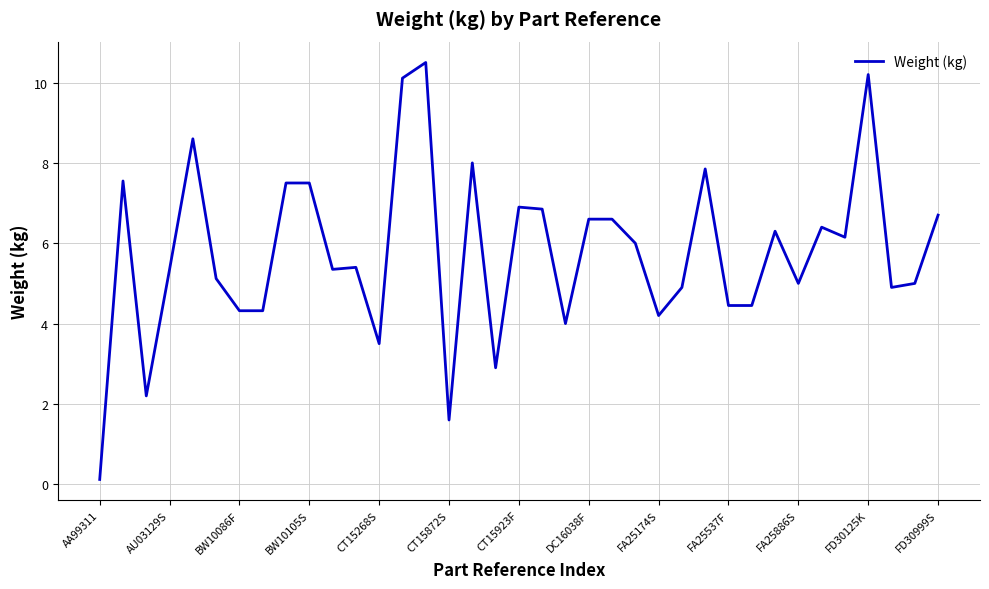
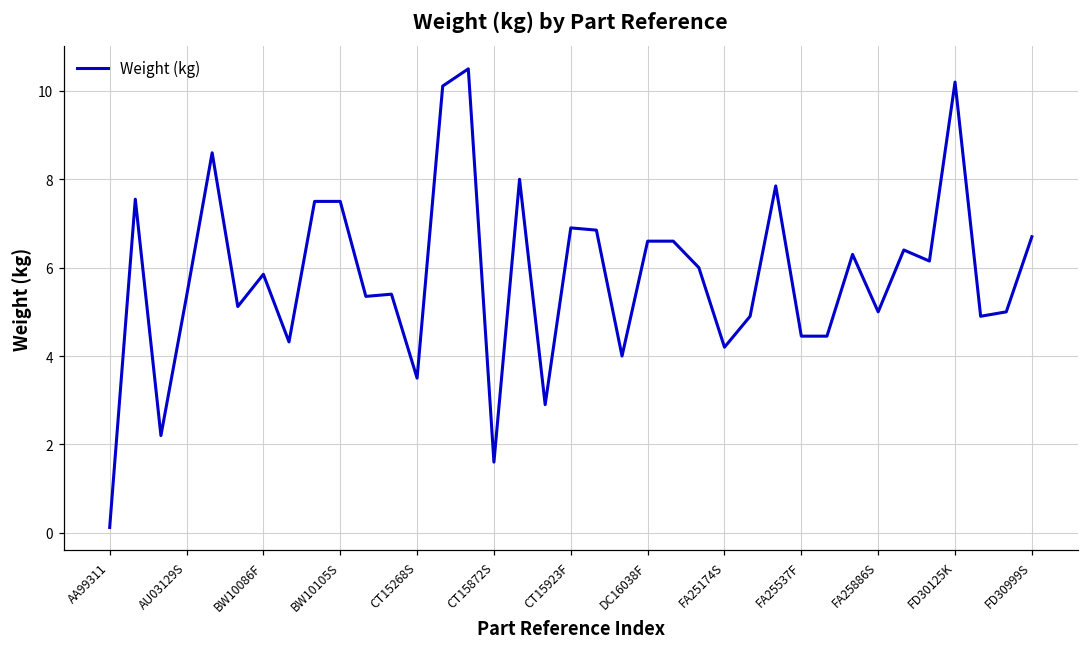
  {
    "AA99311": 0.1,
    "AU03129S": 5.4,
-   "BW10086F": 4.3,
+   "BW10086F": 5.9,
    "BW10105S": 7.5,
    "CT15268S": 3.5,
    "CT15872S": 1.6,
    "CT15923F": 6.9,
    "DC16038F": 6.6,
    "FA25174S": 4.2,
    "FA25537F": 4.5,
    "FA25886S": 5.0,
    "FD30125K": 10.2,
    "FD30999S": 6.7
  }
